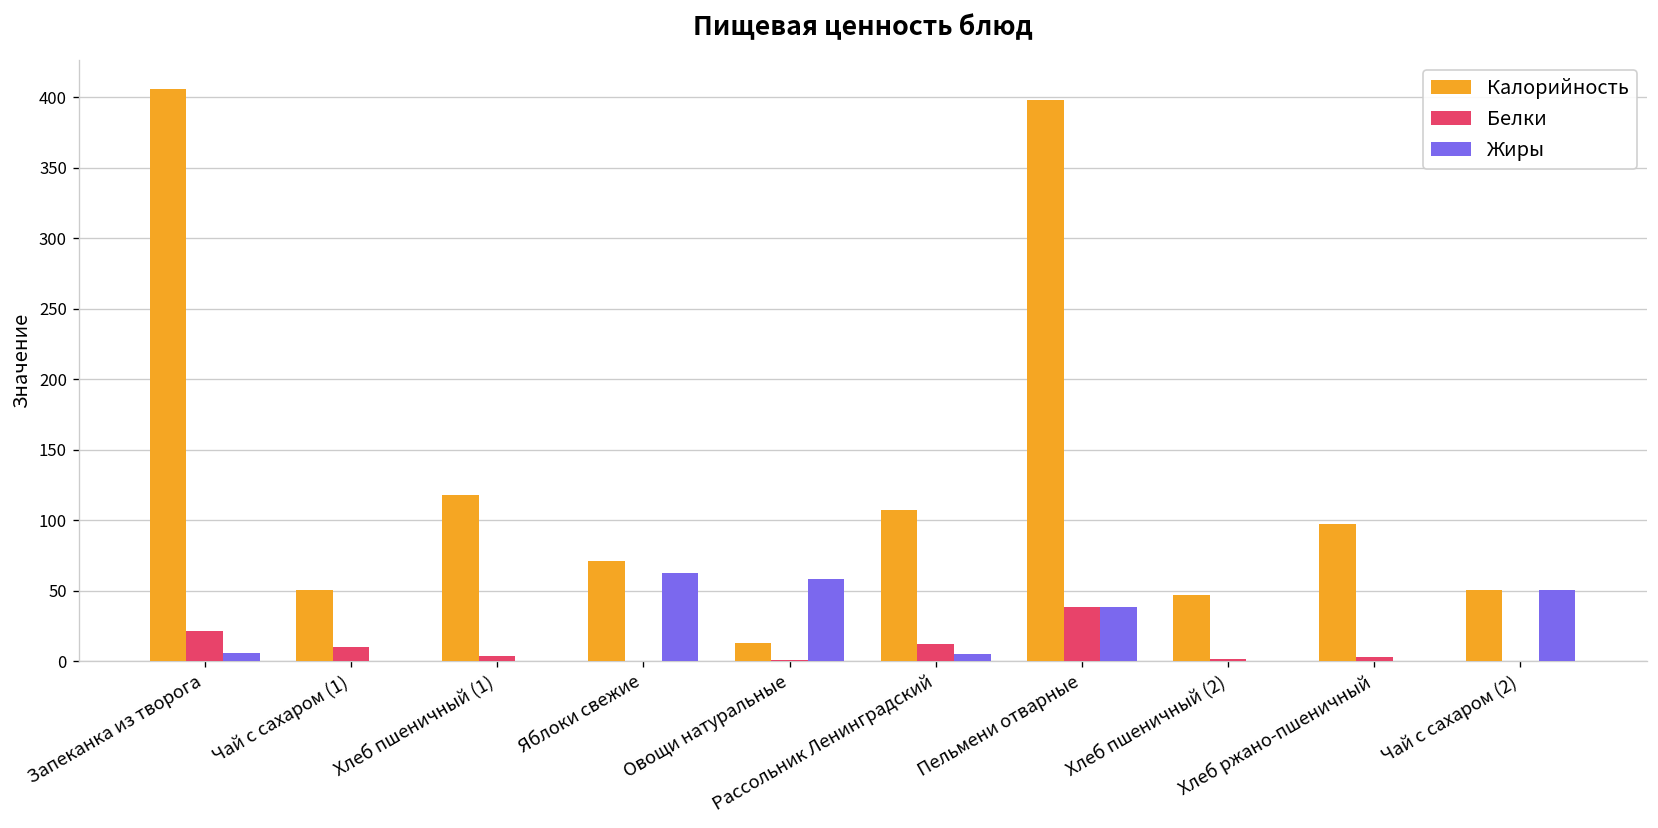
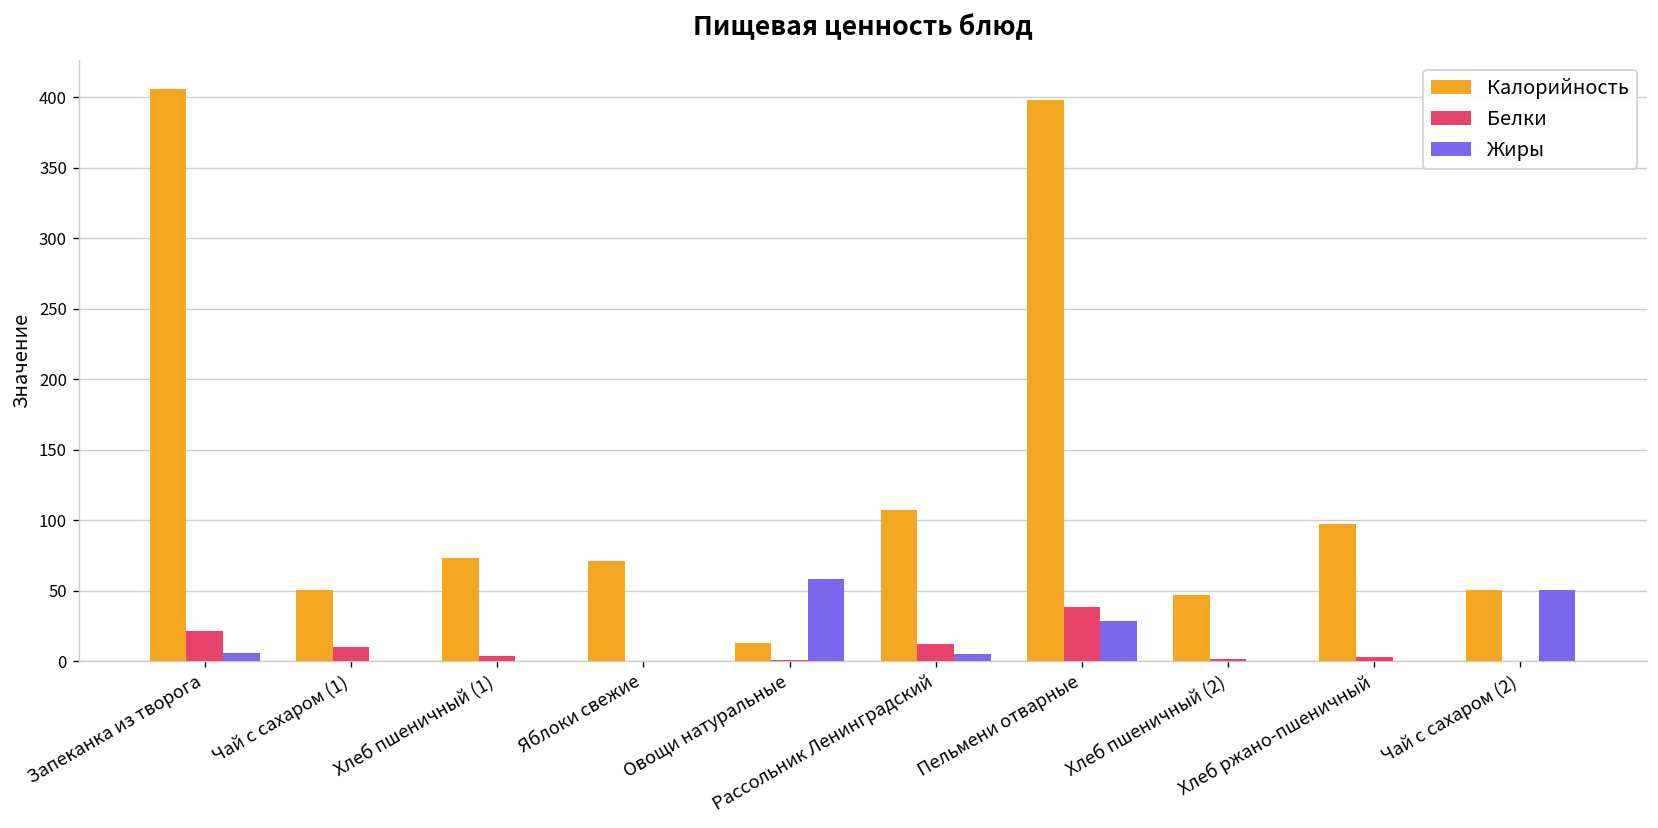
  {
    "Калорийность": {
      "Запеканка из творога": 406,
      "Чай с сахаром (1)": 51,
-     "Хлеб пшеничный (1)": 118,
+     "Хлеб пшеничный (1)": 73,
      "Яблоки свежие": 71,
      "Овощи натуральные": 13,
      "Рассольник Ленинградский": 107,
      "Пельмени отварные": 398,
      "Хлеб пшеничный (2)": 47,
      "Хлеб ржано-пшеничный": 97,
      "Чай с сахаром (2)": 51
    },
    "Белки": {
      "Запеканка из творога": 22,
      "Чай с сахаром (1)": 10,
      "Хлеб пшеничный (1)": 4,
      "Рассольник Ленинградский": 12,
      "Пельмени отварные": 38,
      "Хлеб ржано-пшеничный": 3
    },
    "Жиры": {
      "Запеканка из творога": 6,
-     "Яблоки свежие": 63,
+     "Яблоки свежие": 1,
      "Овощи натуральные": 59,
      "Рассольник Ленинградский": 5,
-     "Пельмени отварные": 39,
+     "Пельмени отварные": 29,
      "Чай с сахаром (2)": 51
    }
  }
